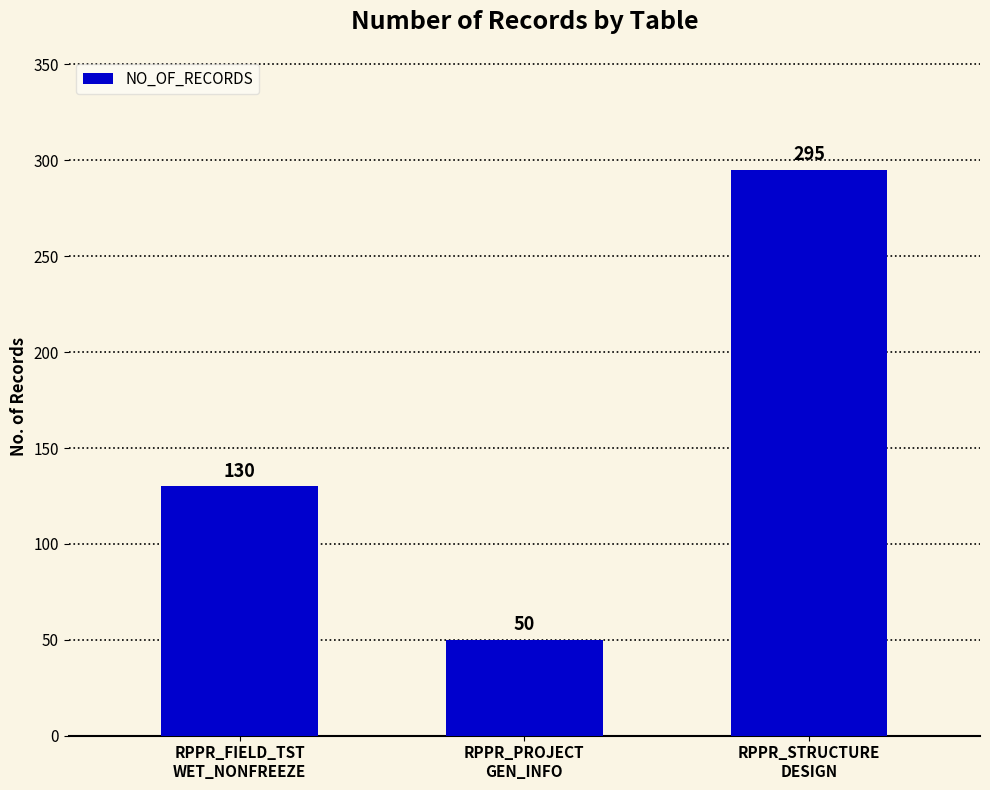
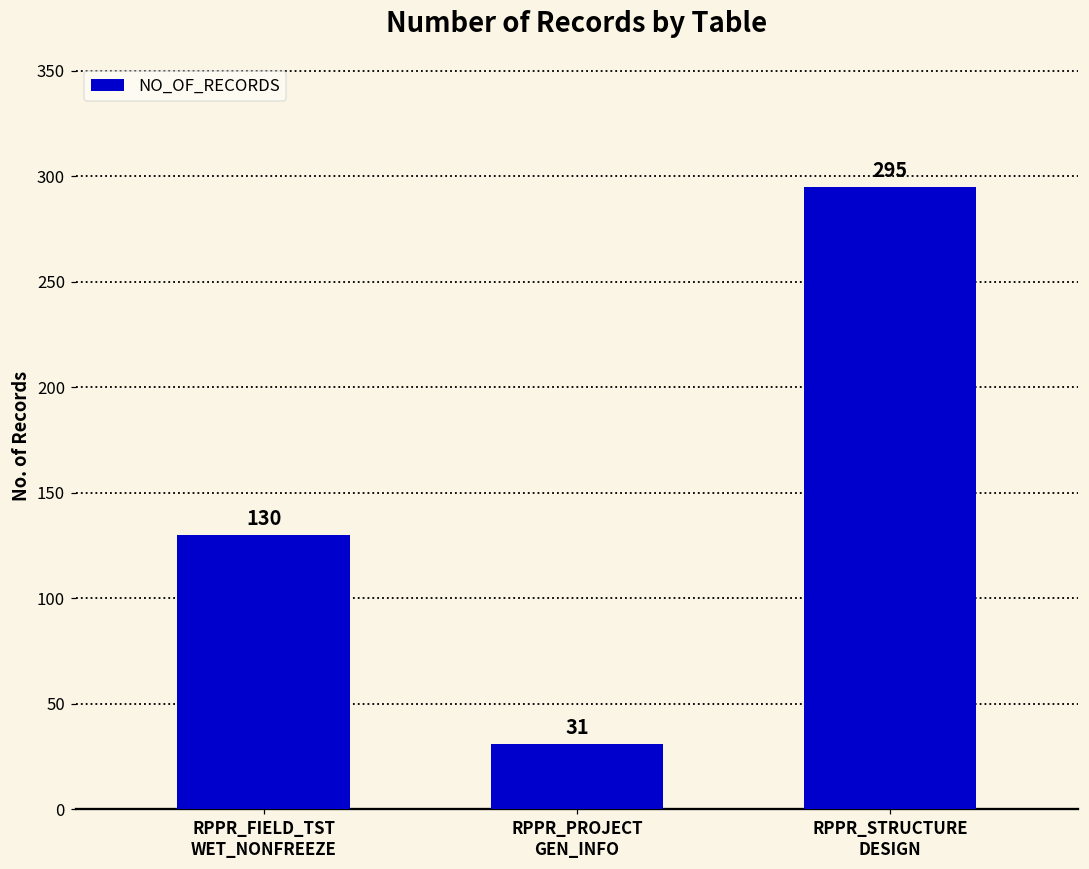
  {
    "RPPR_FIELD_TST WET_NONFREEZE": 130,
-   "RPPR_PROJECT GEN_INFO": 50,
+   "RPPR_PROJECT GEN_INFO": 31,
    "RPPR_STRUCTURE DESIGN": 295
  }
